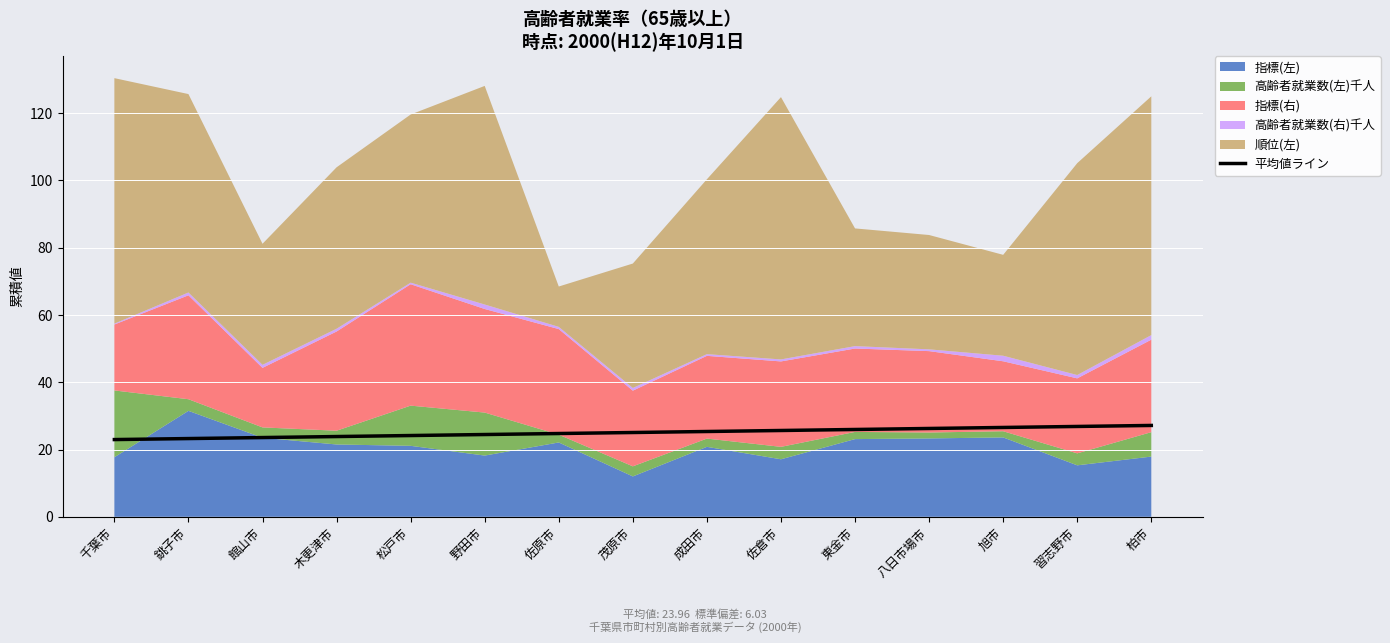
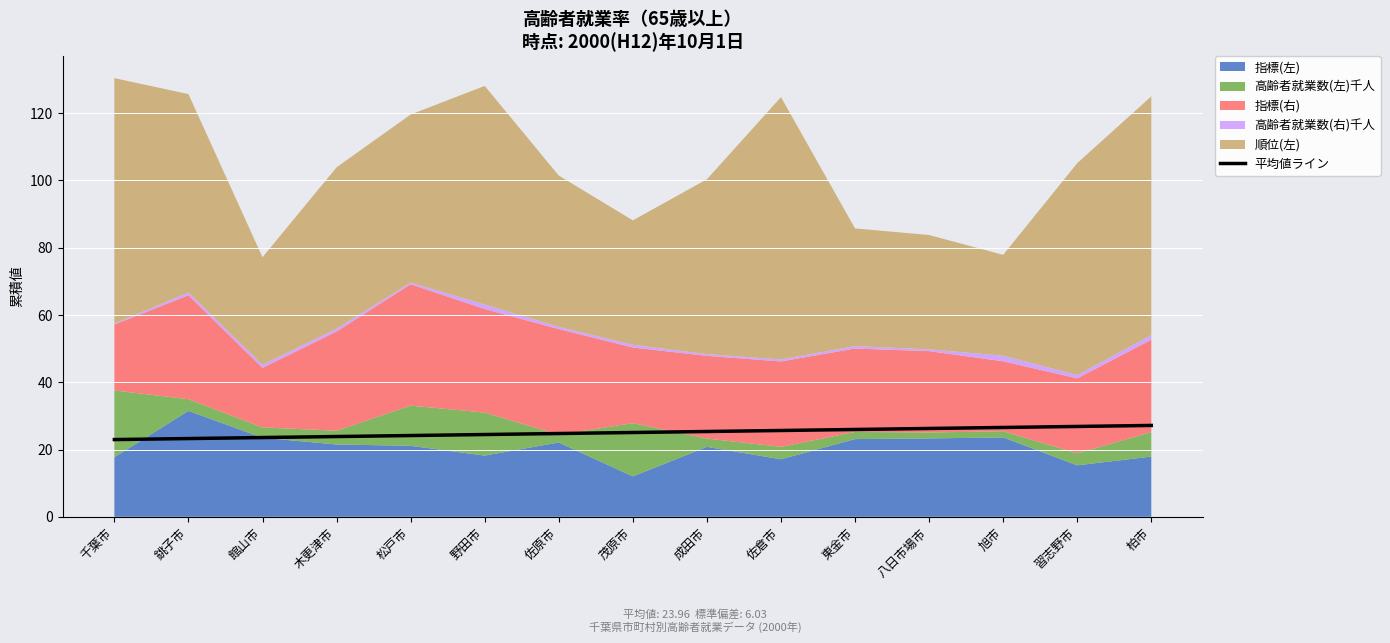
  {
    "平均値ライン": {
      "千葉市": 23,
      "銚子市": 23,
      "木更津市": 24,
      "松戸市": 24,
      "野田市": 24,
      "茂原市": 25,
      "成田市": 25,
      "佐倉市": 26,
      "八日市場市": 26,
      "旭市": 27,
      "習志野市": 27,
      "柏市": 27
    },
    "指標(左)": {
      "千葉市": 18,
      "銚子市": 32,
      "木更津市": 22,
      "松戸市": 21,
      "野田市": 18,
      "佐原市": 22,
      "茂原市": 12,
      "成田市": 21,
      "佐倉市": 17,
      "東金市": 23,
      "八日市場市": 23,
      "旭市": 24,
      "習志野市": 15,
      "柏市": 18
    },
    "高齢者就業数(左)千人": {
      "千葉市": 20,
      "銚子市": 3,
      "館山市": 3,
      "木更津市": 4,
      "松戸市": 12,
      "野田市": 13,
-     "茂原市": 3,
+     "茂原市": 16,
      "成田市": 2,
      "佐倉市": 4,
      "八日市場市": 2,
      "旭市": 2,
      "習志野市": 4,
      "柏市": 7
    },
    "指標(右)": {
      "銚子市": 31,
      "館山市": 18,
      "木更津市": 30,
      "野田市": 31,
      "茂原市": 22,
      "旭市": 21,
      "習志野市": 22,
      "柏市": 28
    },
    "高齢者就業数(右)千人": {
      "銚子市": 1,
      "館山市": 1,
      "木更津市": 1,
      "野田市": 1,
      "茂原市": 1,
      "旭市": 2,
      "習志野市": 1,
      "柏市": 1
    },
    "順位(左)": {
      "千葉市": 73,
      "銚子市": 59,
-     "館山市": 36,
+     "館山市": 32,
      "木更津市": 48,
      "松戸市": 50,
      "野田市": 65,
-     "佐原市": 12,
+     "佐原市": 45,
      "茂原市": 37,
      "成田市": 52,
      "佐倉市": 78,
      "東金市": 35,
      "八日市場市": 34,
      "旭市": 30,
      "習志野市": 63,
      "柏市": 71
    }
  }
